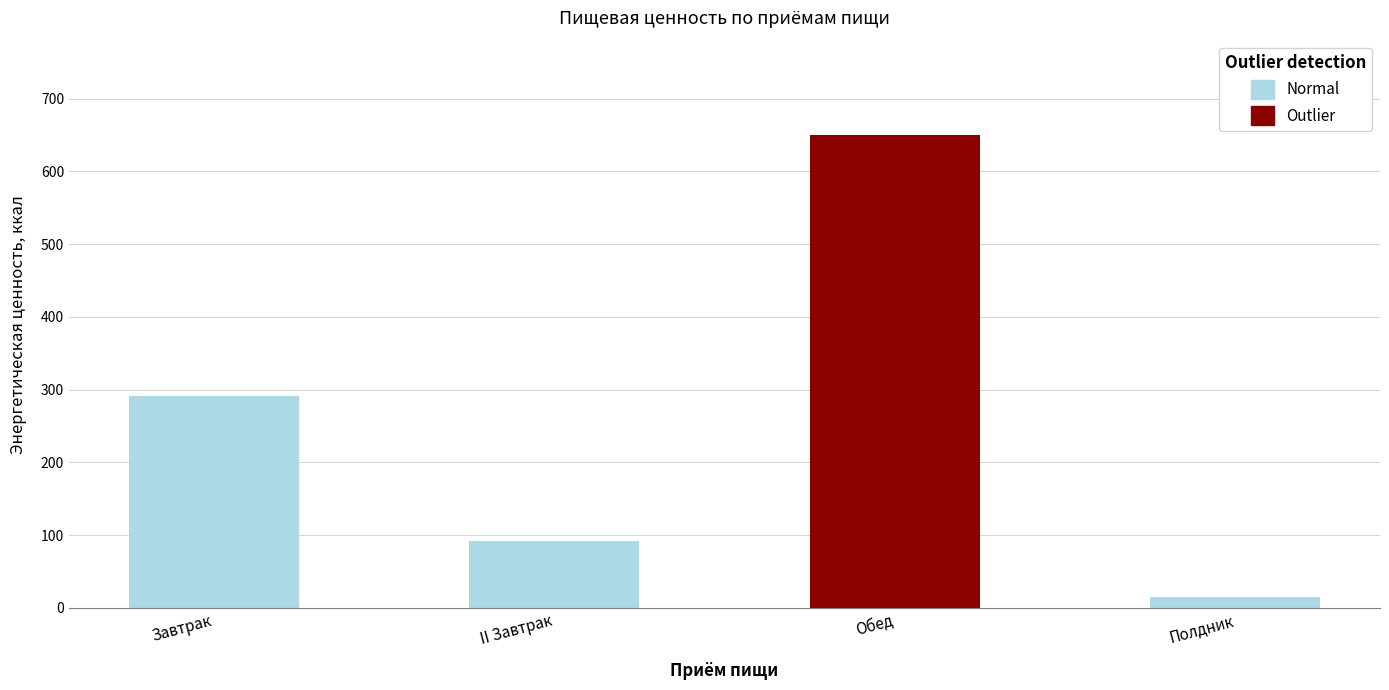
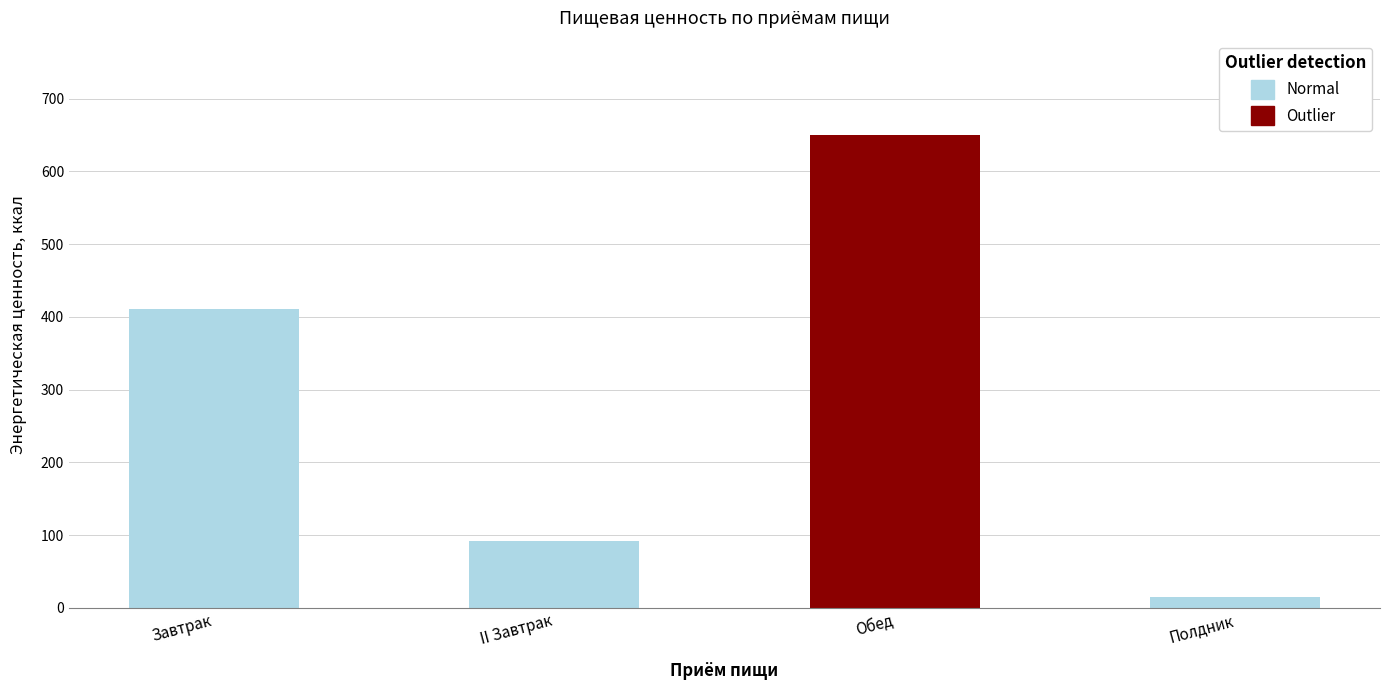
  {
-   "Завтрак": 290,
+   "Завтрак": 410,
    "II Завтрак": 90,
    "Обед": 650,
    "Полдник": 20
  }
